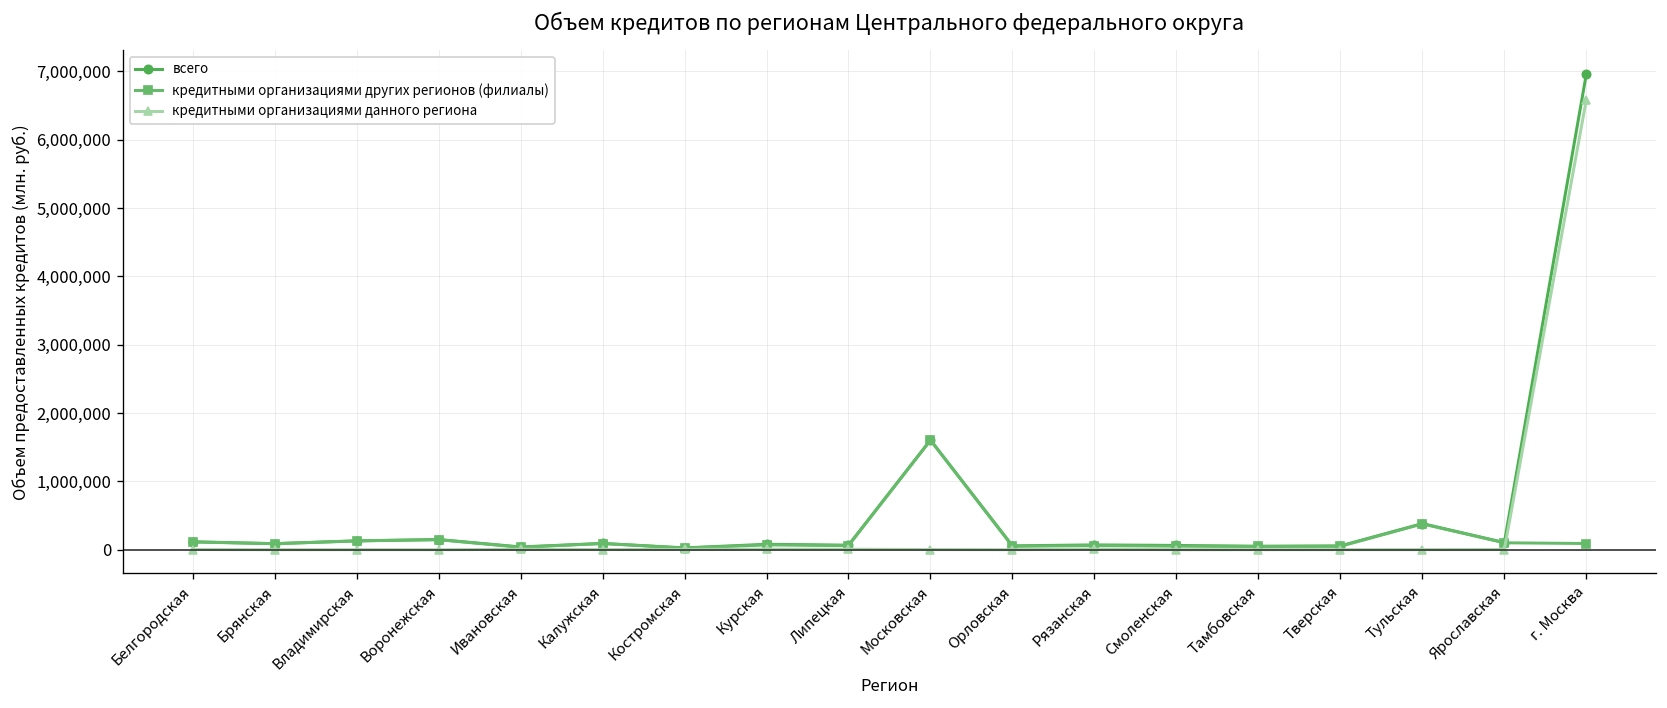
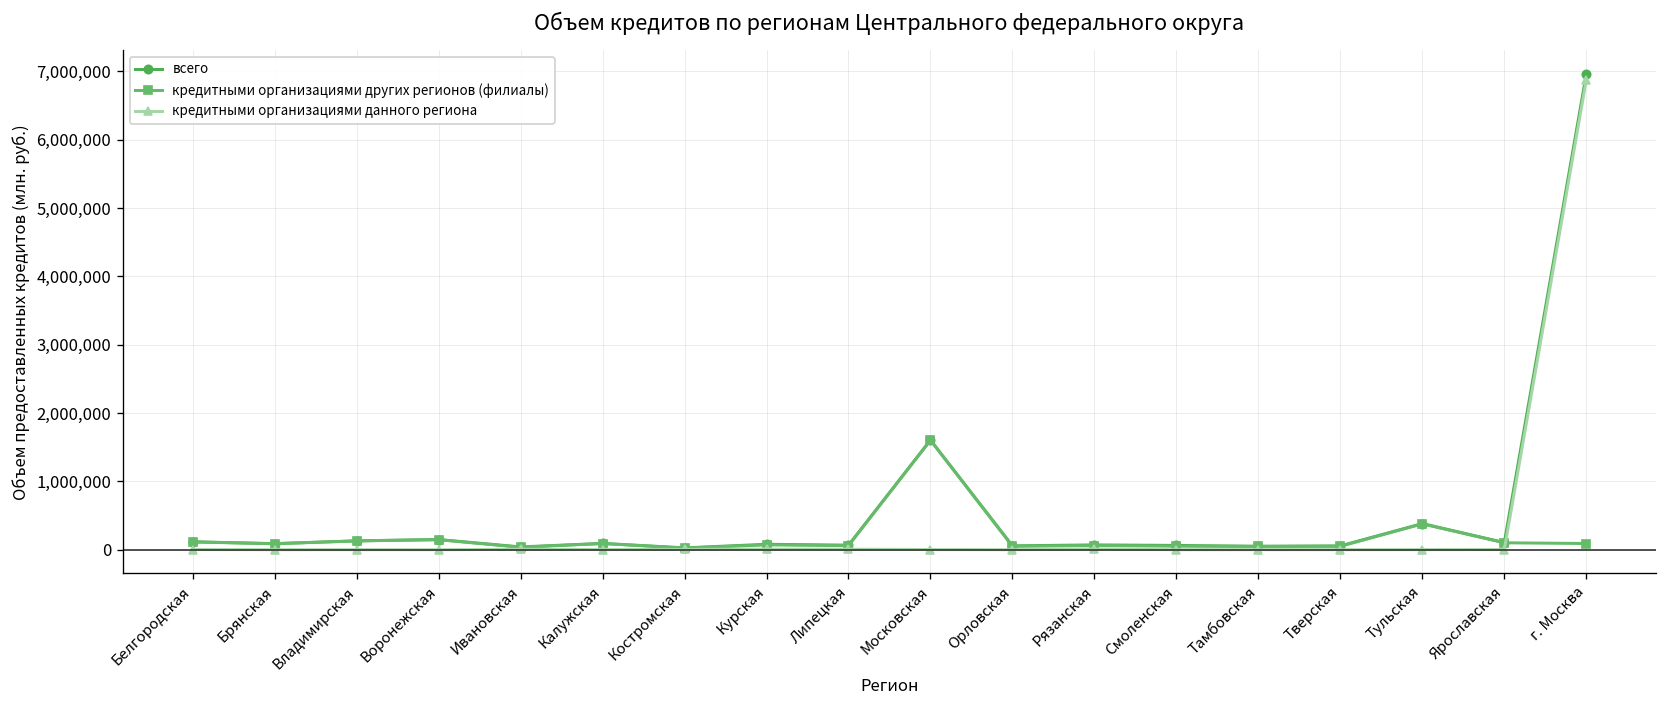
  {
    "кредитными организациями данного региона": {
      "Белгородская": "0",
      "Брянская": "0",
      "Владимирская": "0",
      "Воронежская": "0",
      "Калужская": "0",
      "Курская": "0",
      "Липецкая": "0",
      "Московская": "0",
      "Орловская": "0",
      "Рязанская": "0",
      "Смоленская": "0",
      "Тамбовская": "0",
      "Тверская": "0",
      "Тульская": "0",
      "Ярославская": "0",
-     "г. Москва": "6,600,000"
+     "г. Москва": "6,900,000"
    }
  }
